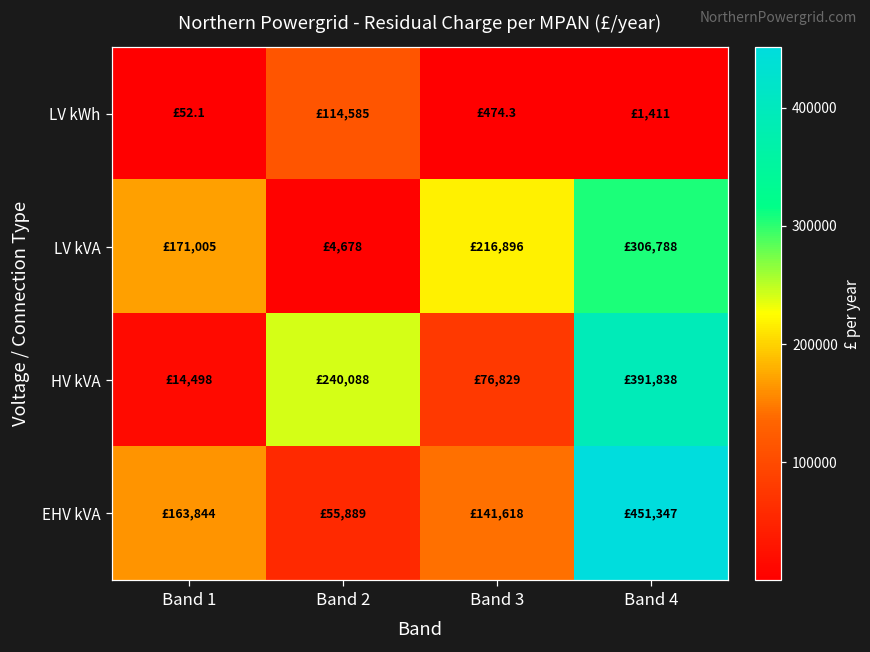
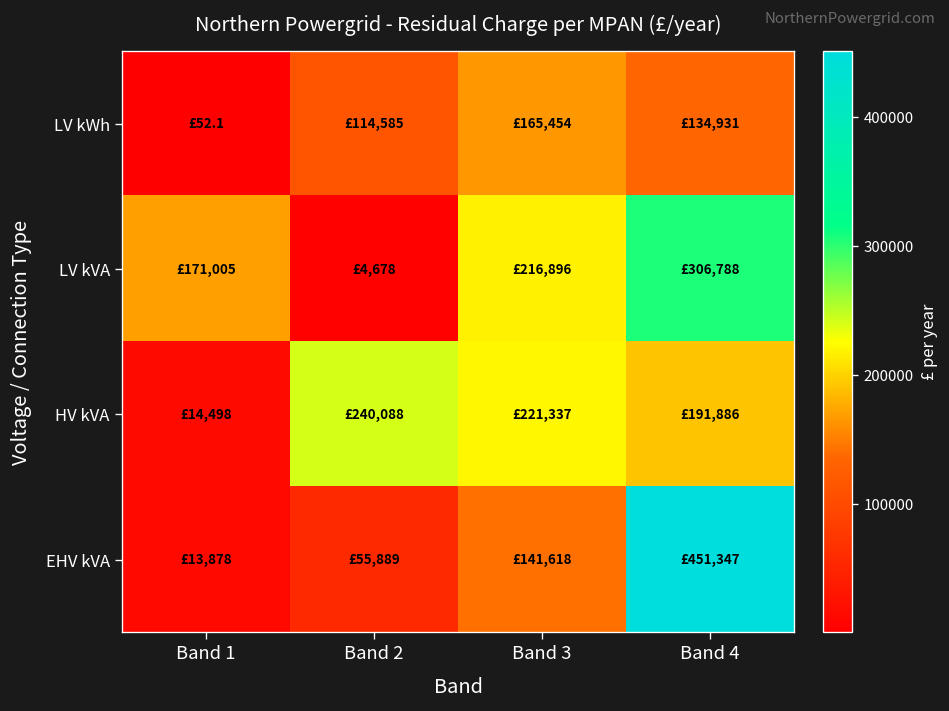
  {
    "LV kWh": {
      "Band 1": "£52.1",
      "Band 2": "£114,585",
-     "Band 3": "£474.3",
-     "Band 4": "£1,411"
+     "Band 3": "£165,454",
+     "Band 4": "£134,931"
    },
    "LV kVA": {
      "Band 1": "£171,005",
      "Band 2": "£4,678",
      "Band 3": "£216,896",
      "Band 4": "£306,788"
    },
    "HV kVA": {
      "Band 1": "£14,498",
      "Band 2": "£240,088",
-     "Band 3": "£76,829",
-     "Band 4": "£391,838"
+     "Band 3": "£221,337",
+     "Band 4": "£191,886"
    },
    "EHV kVA": {
-     "Band 1": "£163,844",
+     "Band 1": "£13,878",
      "Band 2": "£55,889",
      "Band 3": "£141,618",
      "Band 4": "£451,347"
    }
  }
